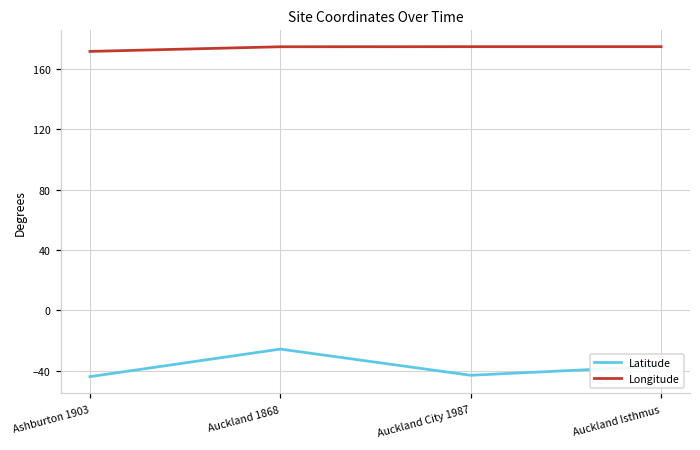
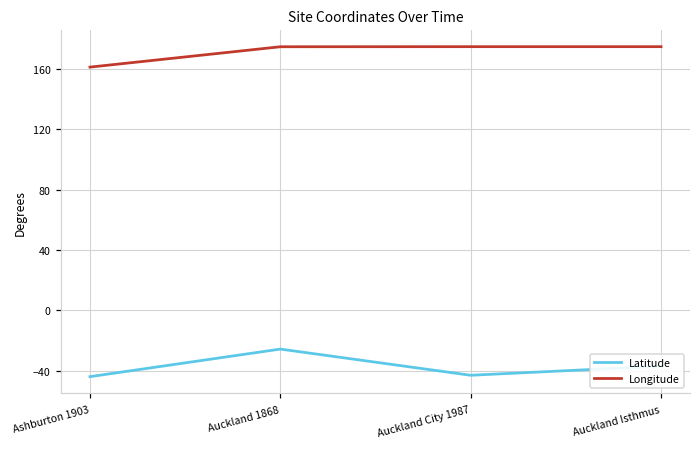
  {
    "Latitude": {
      "Ashburton 1903": -44,
      "Auckland 1868": -26,
      "Auckland City 1987": -43
    },
    "Longitude": {
-     "Ashburton 1903": 172,
+     "Ashburton 1903": 161,
      "Auckland 1868": 175,
      "Auckland City 1987": 175,
      "Auckland Isthmus": 175
    }
  }
